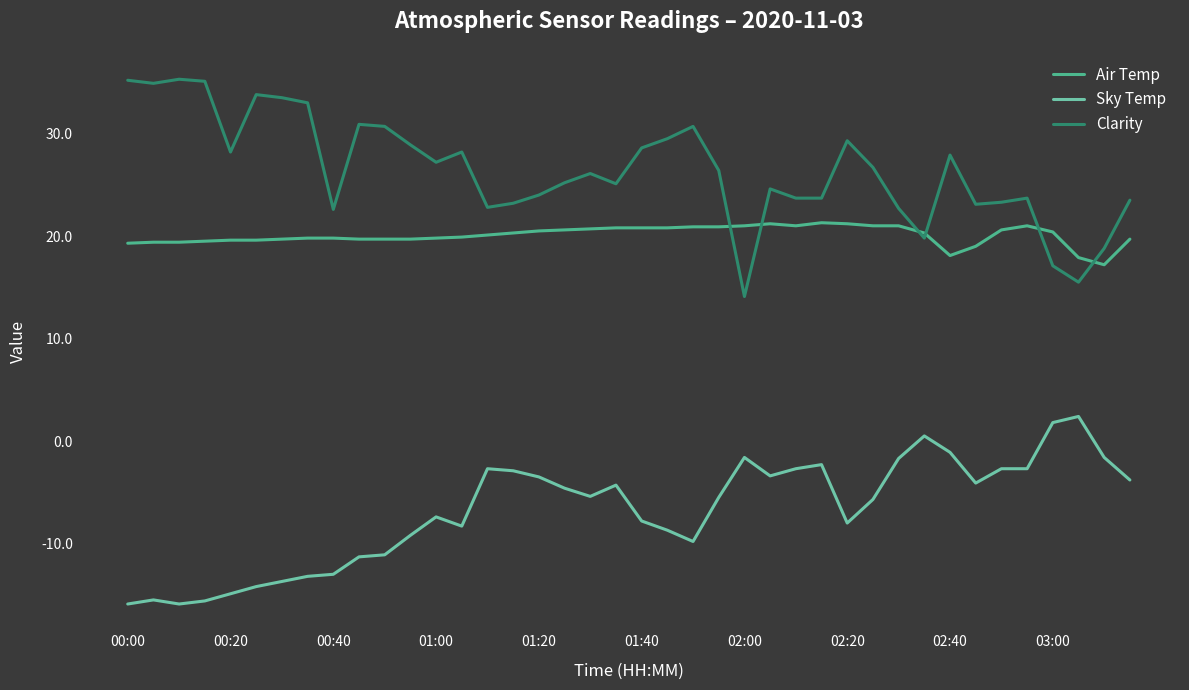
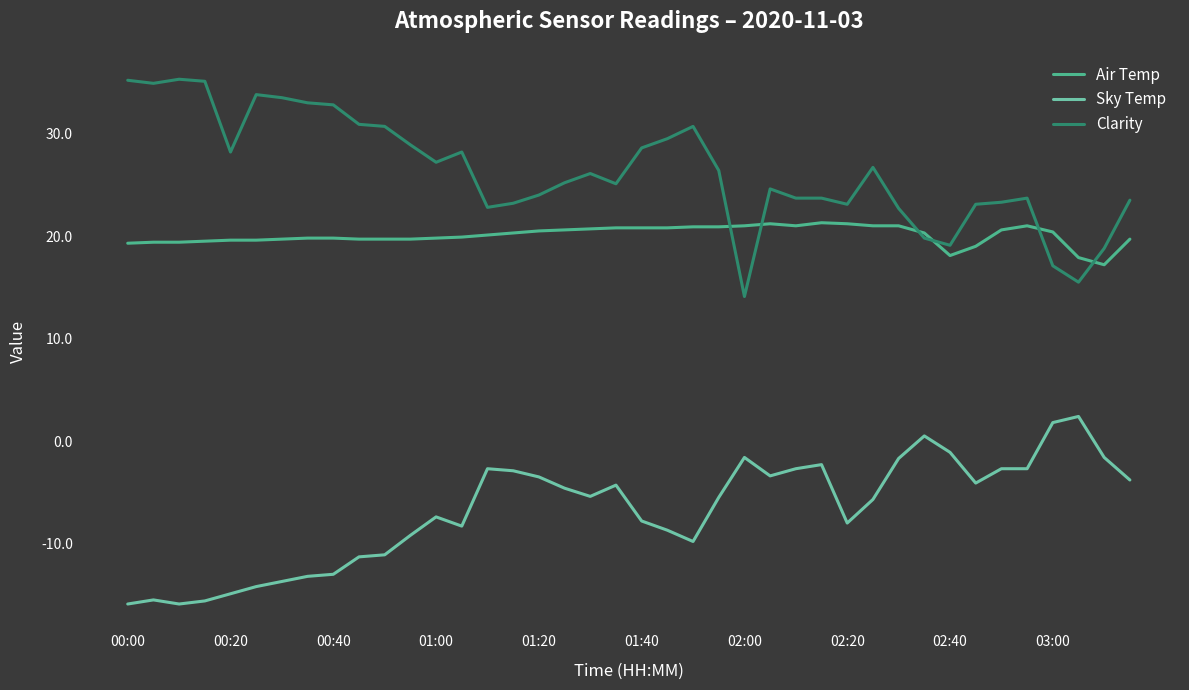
  {
    "Clarity": {
      "00:00": 35.2,
      "00:20": 28.2,
-     "00:40": 22.6,
+     "00:40": 32.8,
      "01:00": 27.2,
      "01:20": 24.0,
      "01:40": 28.6,
      "02:00": 14.1,
-     "02:20": 29.3,
-     "02:40": 27.9,
+     "02:20": 23.1,
+     "02:40": 19.1,
      "03:00": 17.1
    }
  }
